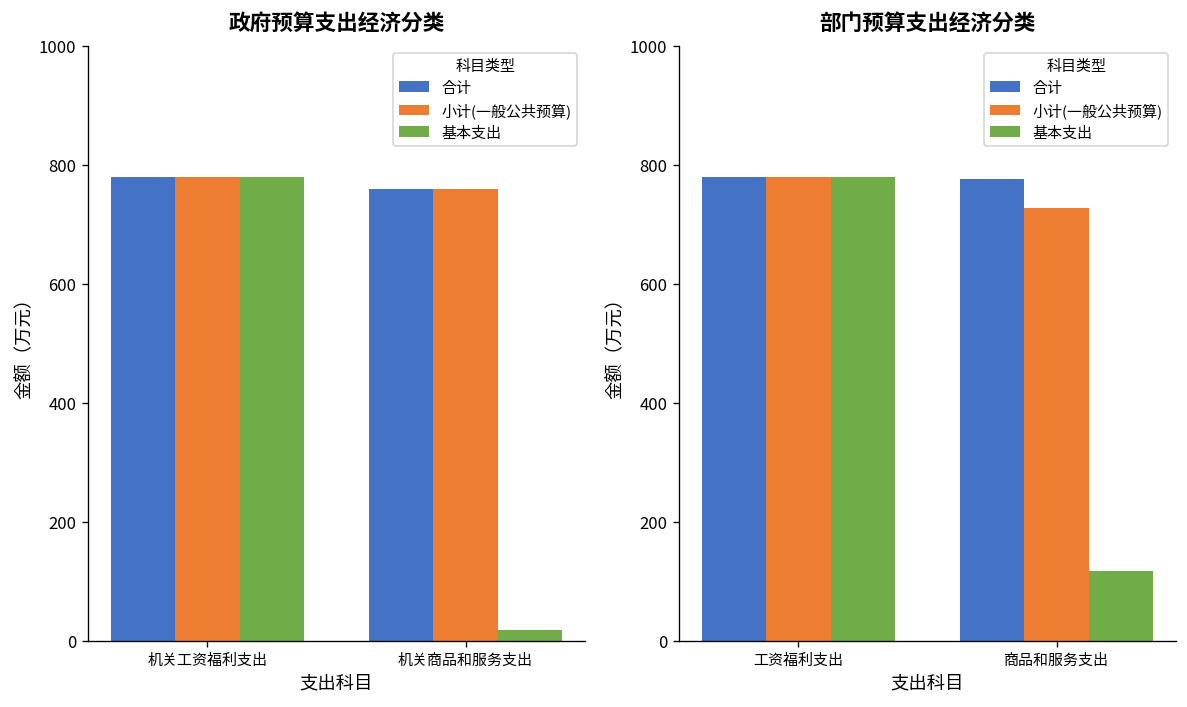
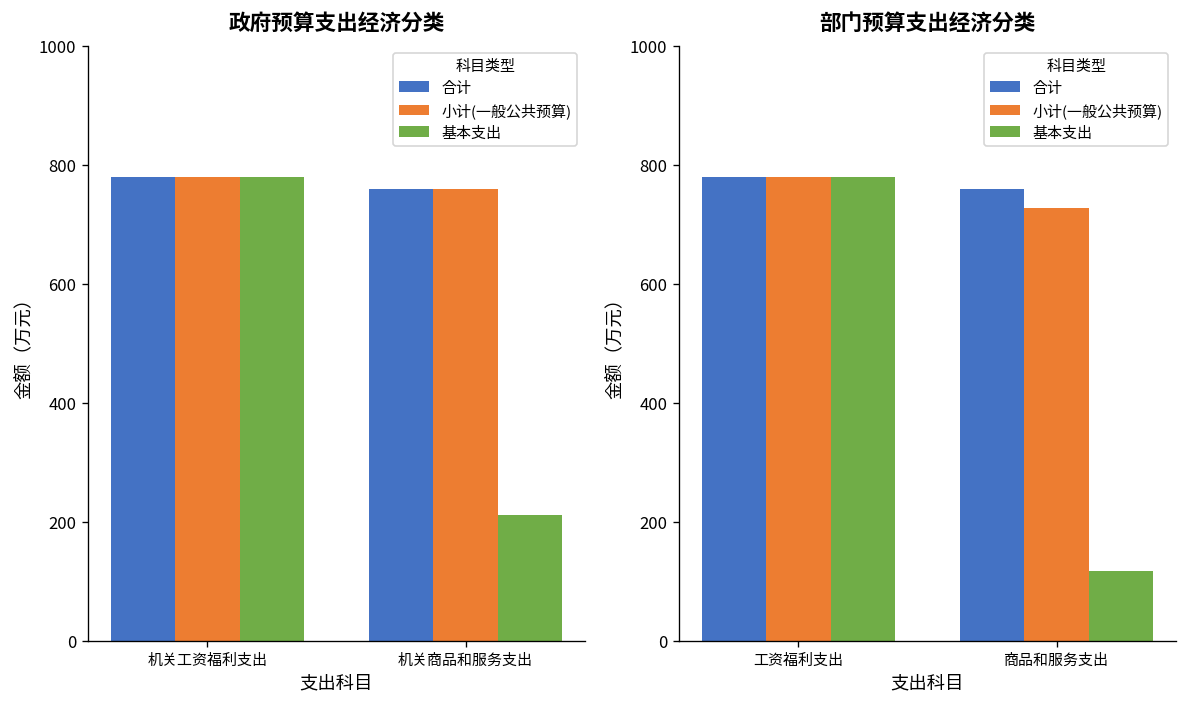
  {
    "政府预算支出经济分类": {
      "合计": {
        "机关工资福利支出": 780,
        "机关商品和服务支出": 760
      },
      "小计(一般公共预算)": {
        "机关工资福利支出": 780,
        "机关商品和服务支出": 760
      },
      "基本支出": {
        "机关工资福利支出": 780,
-       "机关商品和服务支出": 20
+       "机关商品和服务支出": 210
      }
    },
    "部门预算支出经济分类": {
      "合计": {
        "工资福利支出": 780,
-       "商品和服务支出": 780
+       "商品和服务支出": 760
      },
      "小计(一般公共预算)": {
        "工资福利支出": 780,
        "商品和服务支出": 730
      },
      "基本支出": {
        "工资福利支出": 780,
        "商品和服务支出": 120
      }
    }
  }
